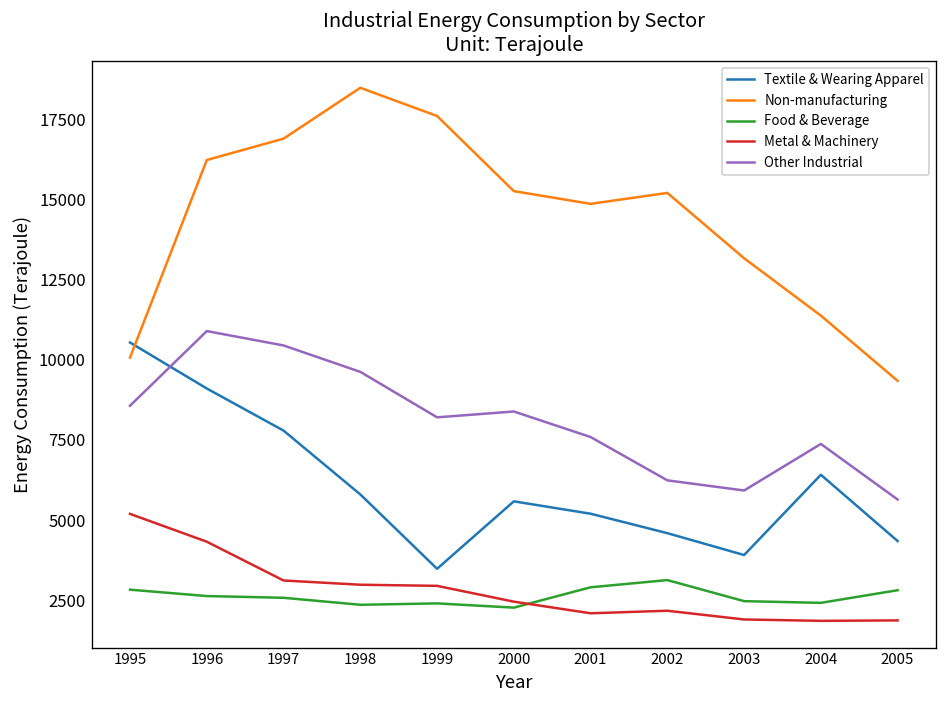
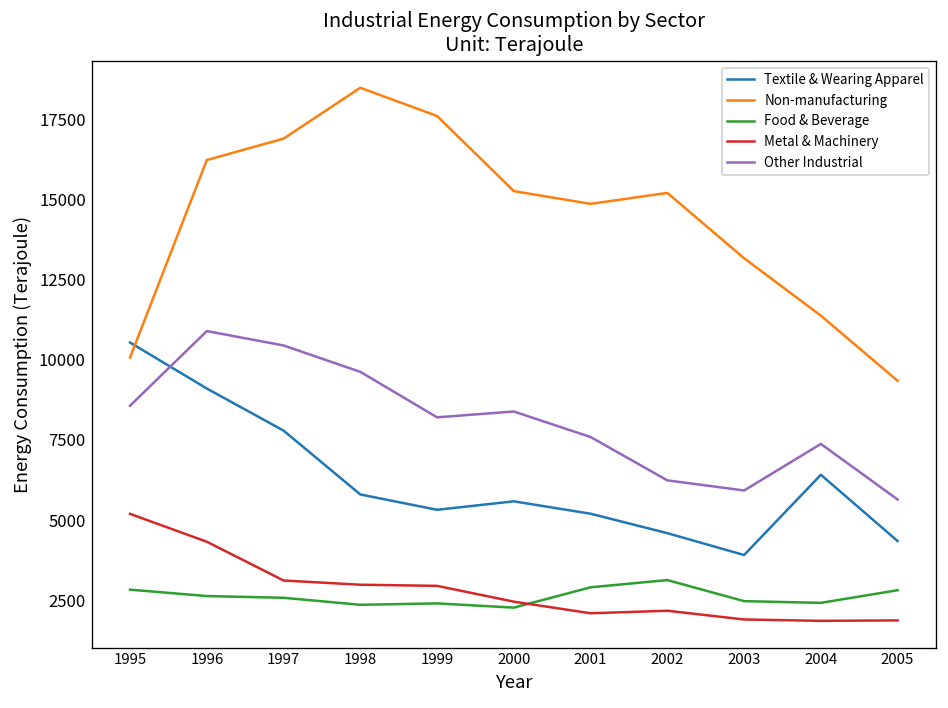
  {
    "Textile & Wearing Apparel": {
      "1995": 10500,
      "1996": 9100,
      "1997": 7800,
      "1998": 5800,
-     "1999": 3500,
+     "1999": 5300,
      "2000": 5600,
      "2001": 5200,
      "2002": 4600,
      "2003": 3900,
      "2004": 6400,
      "2005": 4300
    },
    "Non-manufacturing": {
      "1995": 10100,
      "1996": 16200,
      "1997": 16900,
      "1998": 18500,
      "1999": 17600,
      "2000": 15300,
      "2001": 14900,
      "2002": 15200,
      "2003": 13200,
      "2004": 11400,
      "2005": 9300
    },
    "Food & Beverage": {
      "1995": 2800,
      "1996": 2600,
      "1997": 2600,
      "1998": 2400,
      "1999": 2400,
      "2000": 2300,
      "2001": 2900,
      "2002": 3100,
      "2003": 2500,
      "2004": 2400,
      "2005": 2800
    },
    "Metal & Machinery": {
      "1995": 5200,
      "1996": 4300,
      "1997": 3100,
      "1998": 3000,
      "1999": 2900,
      "2000": 2500,
      "2001": 2100,
      "2002": 2200,
      "2003": 1900,
      "2004": 1900,
      "2005": 1900
    },
    "Other Industrial": {
      "1995": 8600,
      "1996": 10900,
      "1997": 10400,
      "1998": 9600,
      "1999": 8200,
      "2000": 8400,
      "2001": 7600,
      "2002": 6200,
      "2003": 5900,
      "2004": 7400,
      "2005": 5600
    }
  }
